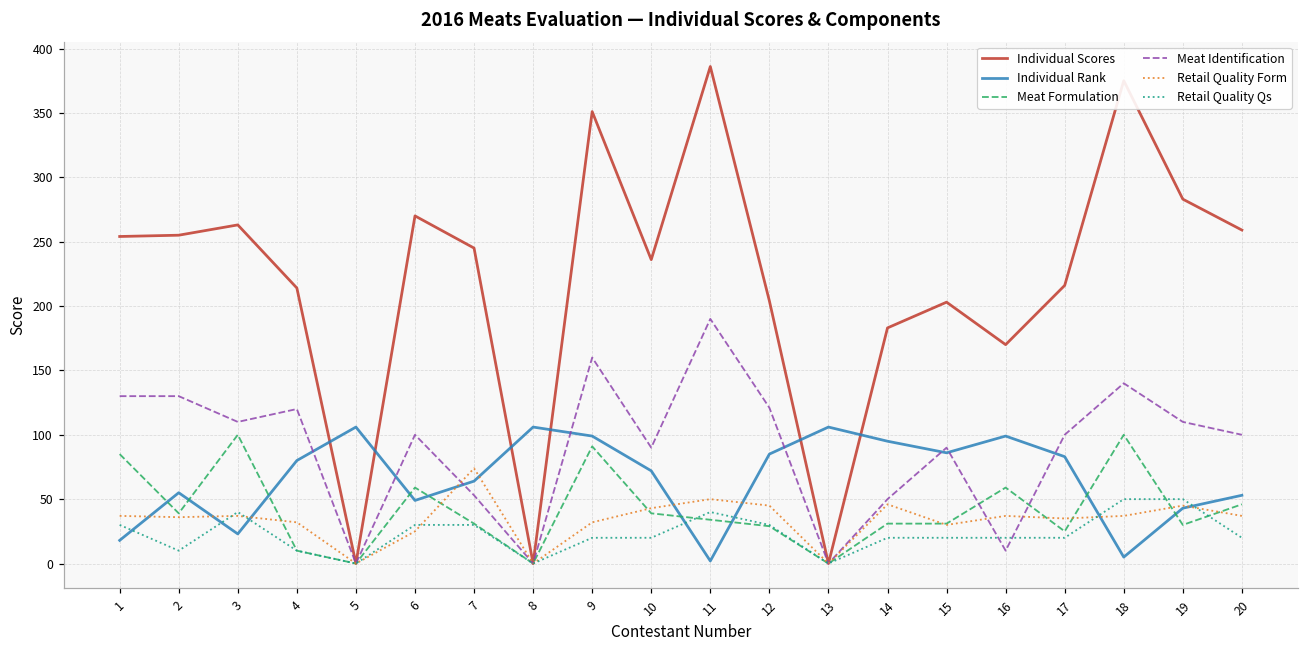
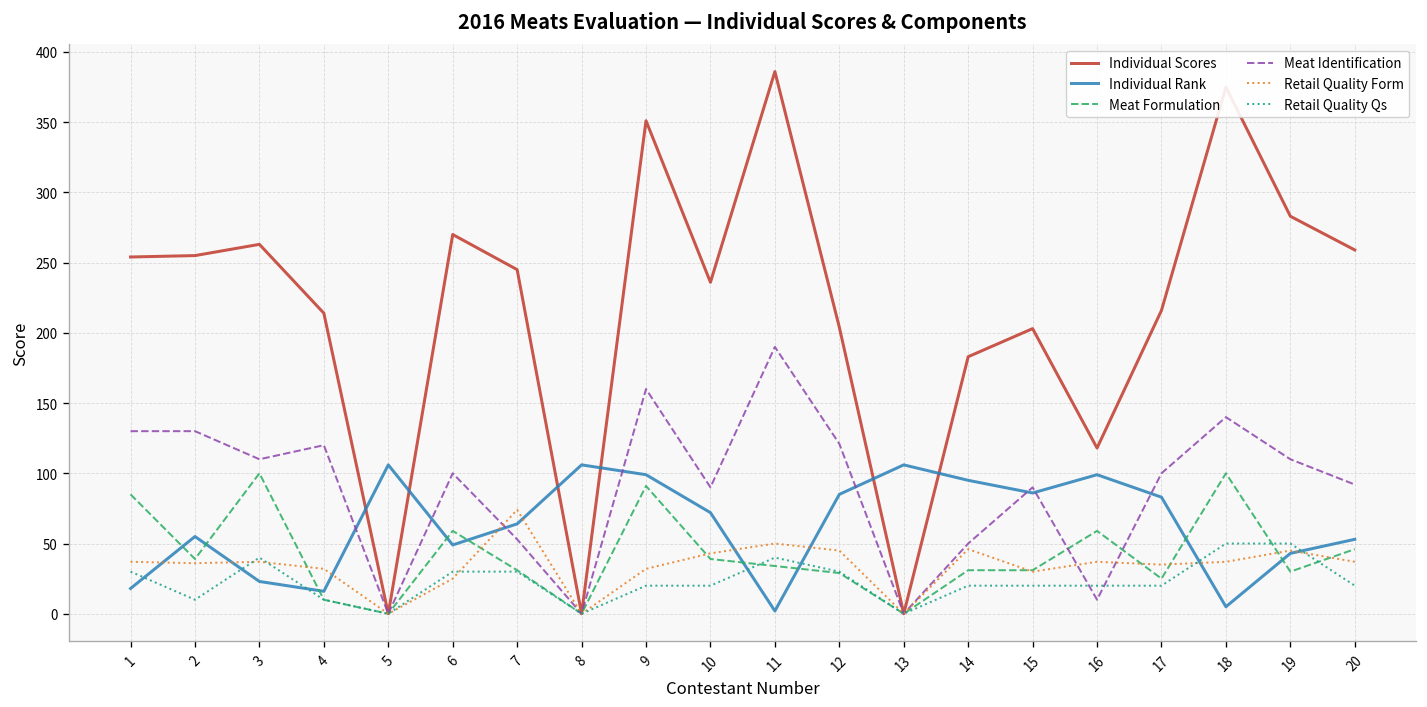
  {
    "Individual Scores": {
      "1": 254,
      "2": 255,
      "3": 263,
      "4": 214,
      "6": 270,
      "7": 245,
      "9": 351,
      "10": 236,
      "11": 386,
      "12": 204,
      "14": 183,
      "15": 203,
-     "16": 170,
+     "16": 118,
      "17": 216,
      "19": 283,
      "20": 259
    },
    "Individual Rank": {
      "1": 18,
      "2": 55,
      "3": 23,
-     "4": 80,
+     "4": 16,
      "5": 106,
      "6": 49,
      "7": 64,
      "8": 106,
      "9": 99,
      "10": 72,
      "11": 2,
      "12": 85,
      "13": 106,
      "14": 95,
      "15": 86,
      "16": 99,
      "17": 83,
      "18": 5,
      "20": 53
    },
    "Meat Identification": {
      "1": 130,
      "2": 130,
      "3": 110,
      "4": 120,
      "6": 100,
      "7": 53,
      "9": 160,
      "10": 90,
      "11": 190,
      "12": 121,
      "14": 50,
      "15": 90,
      "16": 10,
      "17": 100,
      "18": 140,
      "19": 110,
-     "20": 100
+     "20": 92
    },
    "Retail Quality Form": {
      "1": 37,
      "2": 36,
      "3": 37,
      "4": 32,
      "6": 25,
      "7": 74,
      "9": 32,
      "10": 43,
      "11": 50,
      "12": 45,
      "14": 46,
      "16": 37,
      "17": 35,
      "18": 37,
      "20": 37
    }
  }
